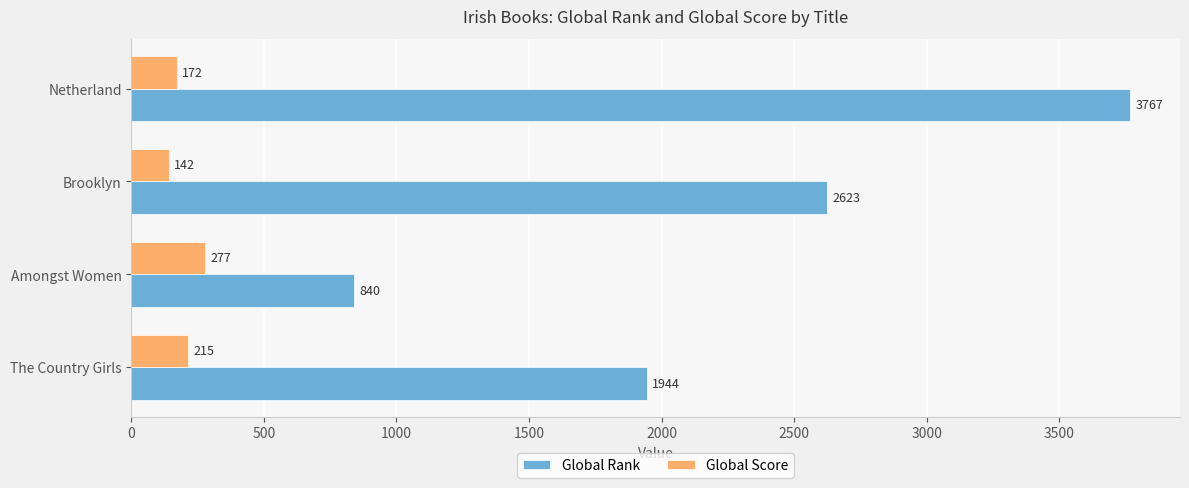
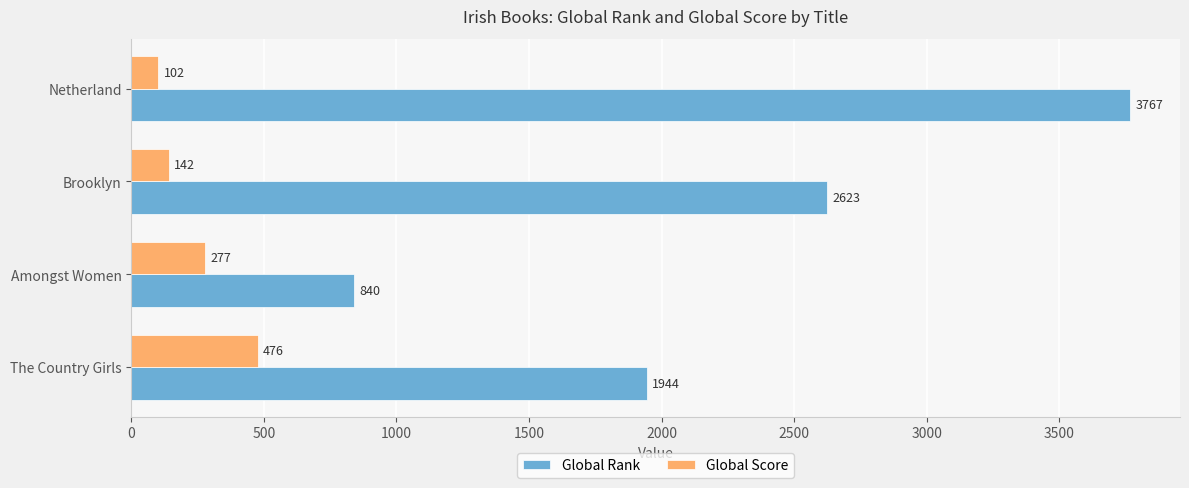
  {
    "Global Rank": {
      "Netherland": 3767,
      "Brooklyn": 2623,
      "Amongst Women": 840,
      "The Country Girls": 1944
    },
    "Global Score": {
-     "Netherland": 172,
+     "Netherland": 102,
      "Brooklyn": 142,
      "Amongst Women": 277,
-     "The Country Girls": 215
+     "The Country Girls": 476
    }
  }
